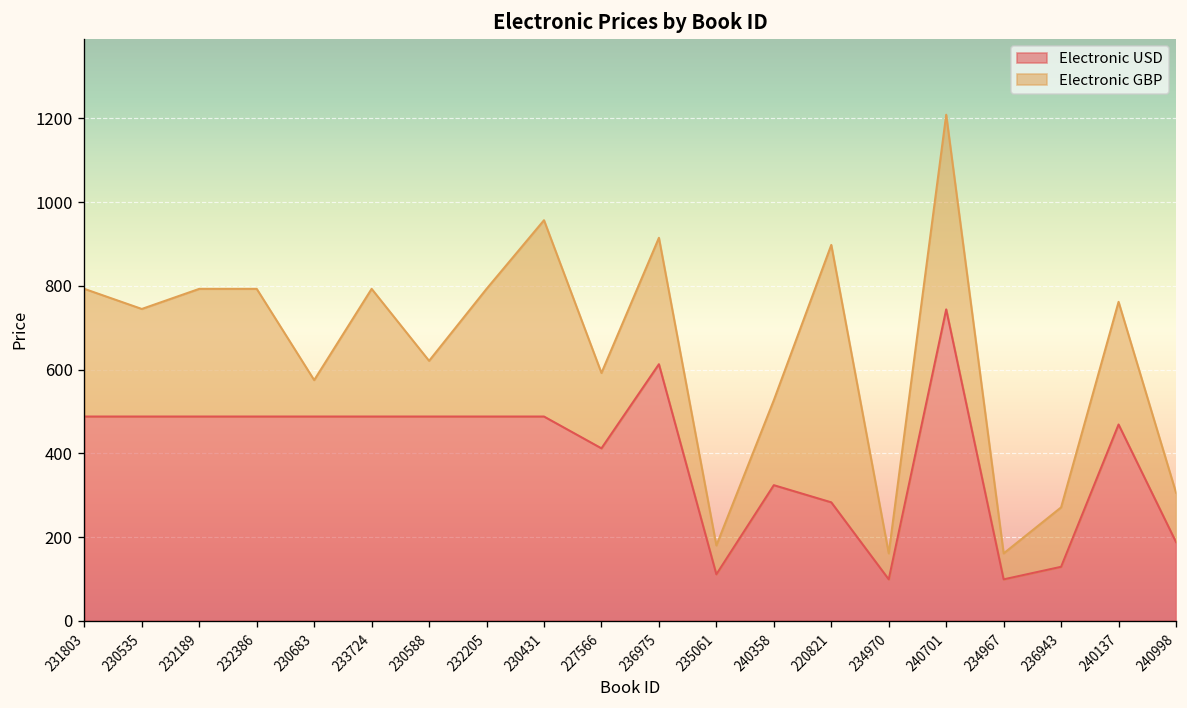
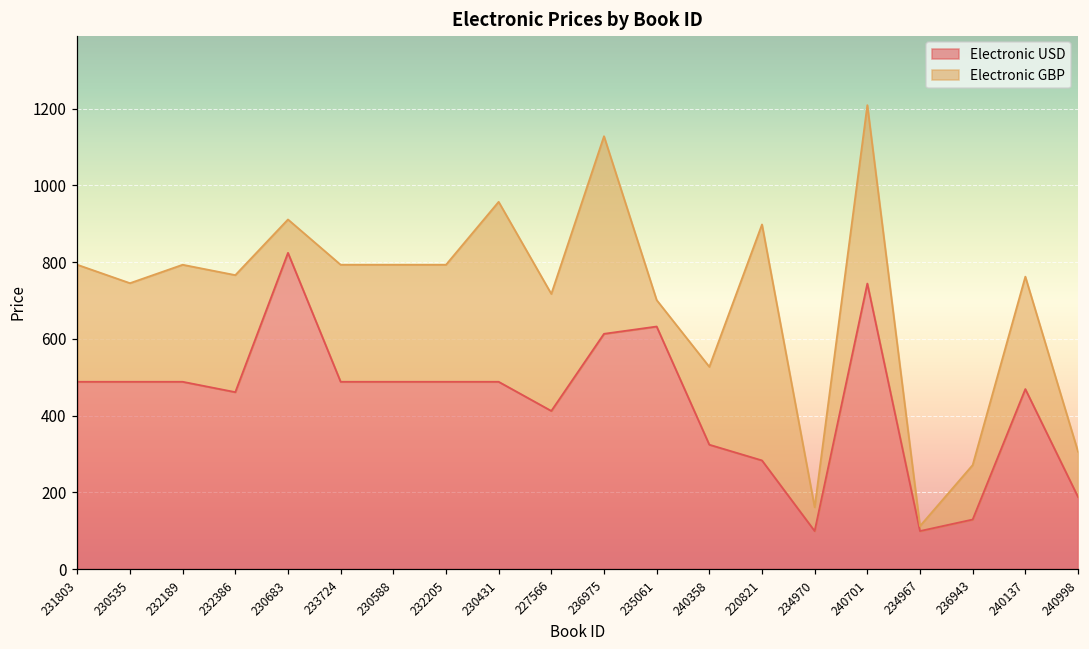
  {
    "Electronic USD": {
      "231803": 490,
      "230535": 490,
      "232189": 490,
-     "232386": 490,
-     "230683": 490,
+     "232386": 460,
+     "230683": 820,
      "233724": 490,
      "230588": 490,
      "232205": 490,
      "230431": 490,
      "227566": 410,
      "236975": 610,
-     "235061": 110,
+     "235061": 630,
      "240358": 320,
      "220821": 280,
      "234970": 100,
      "240701": 740,
      "234967": 100,
      "236943": 130,
      "240137": 470,
      "240998": 190
    },
    "Electronic GBP": {
      "231803": 310,
      "230535": 260,
      "232189": 310,
      "232386": 310,
      "230683": 90,
      "233724": 310,
-     "230588": 130,
+     "230588": 310,
      "232205": 310,
      "230431": 470,
-     "227566": 180,
-     "236975": 300,
+     "227566": 310,
+     "236975": 520,
      "235061": 70,
      "240358": 200,
      "220821": 620,
      "234970": 60,
      "240701": 470,
-     "234967": 60,
+     "234967": 10,
      "236943": 140,
      "240137": 290,
      "240998": 120
    }
  }
